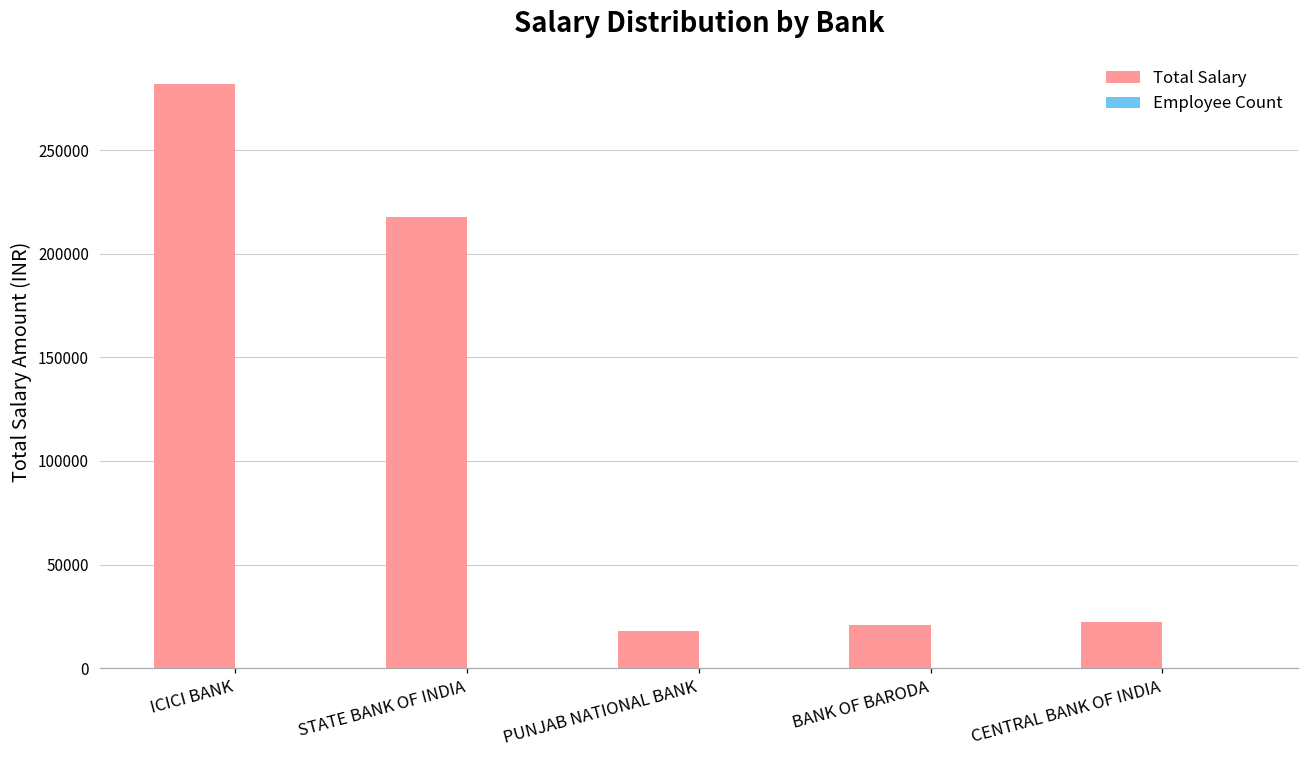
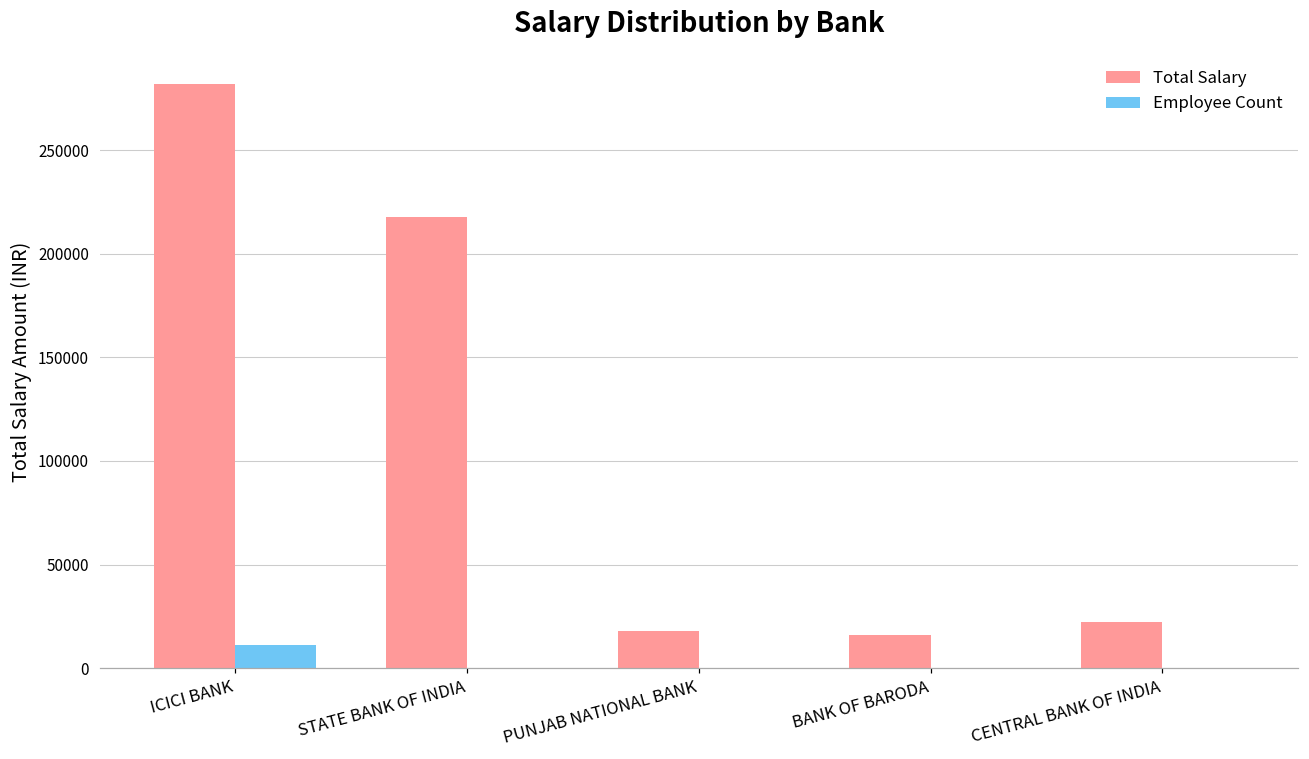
  {
    "Total Salary": {
      "ICICI BANK": 282000,
      "STATE BANK OF INDIA": 218000,
      "PUNJAB NATIONAL BANK": 18000,
-     "BANK OF BARODA": 21000,
+     "BANK OF BARODA": 16000,
      "CENTRAL BANK OF INDIA": 22000
    },
    "Employee Count": {
-     "ICICI BANK": 0
+     "ICICI BANK": 11000
    }
  }
